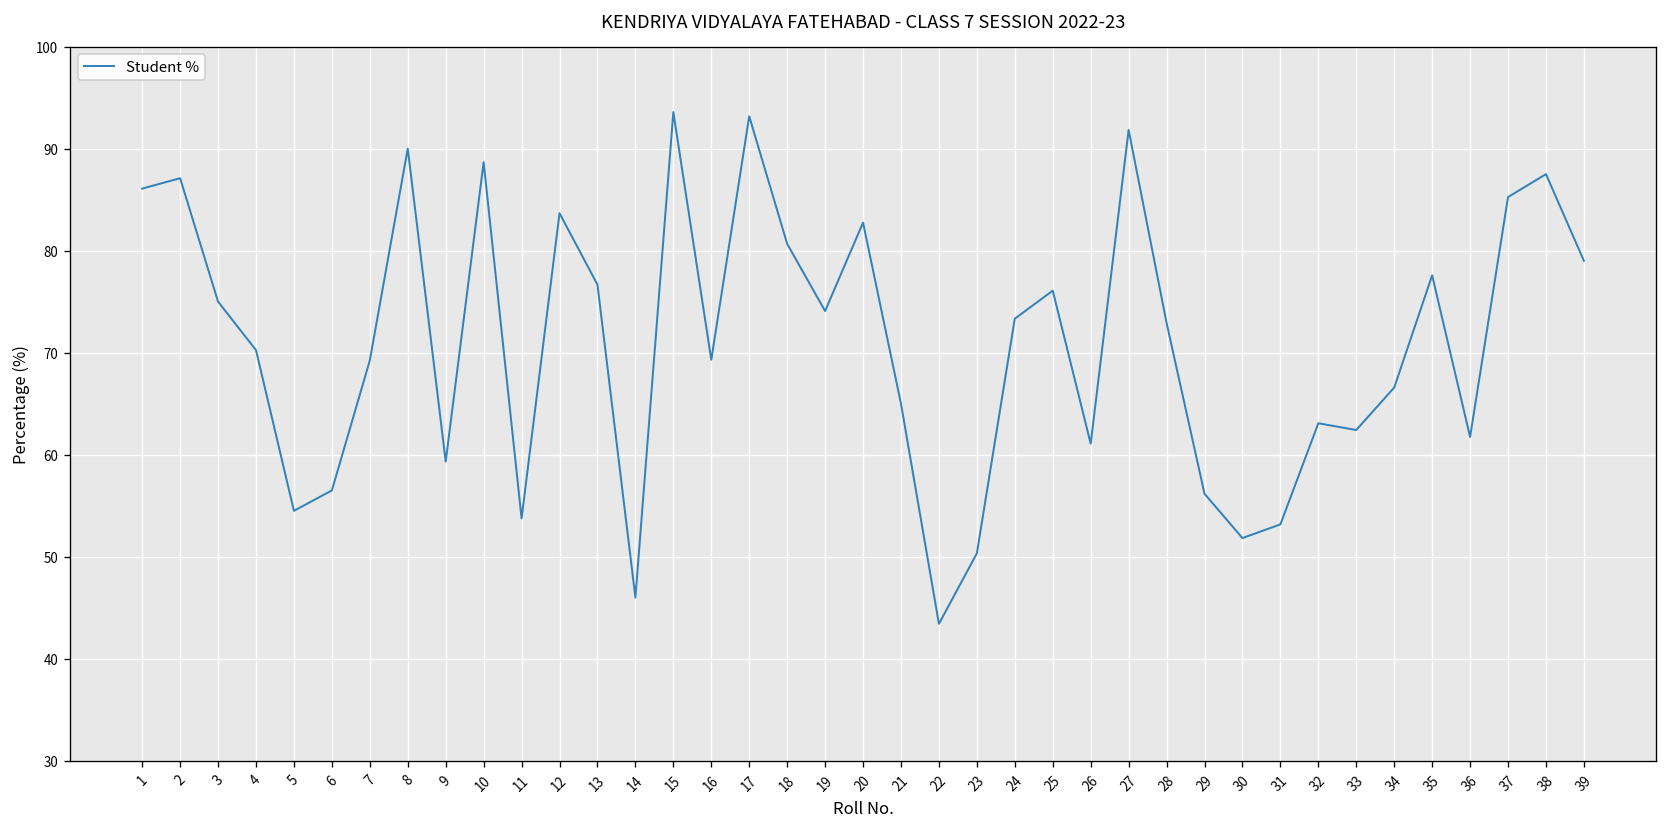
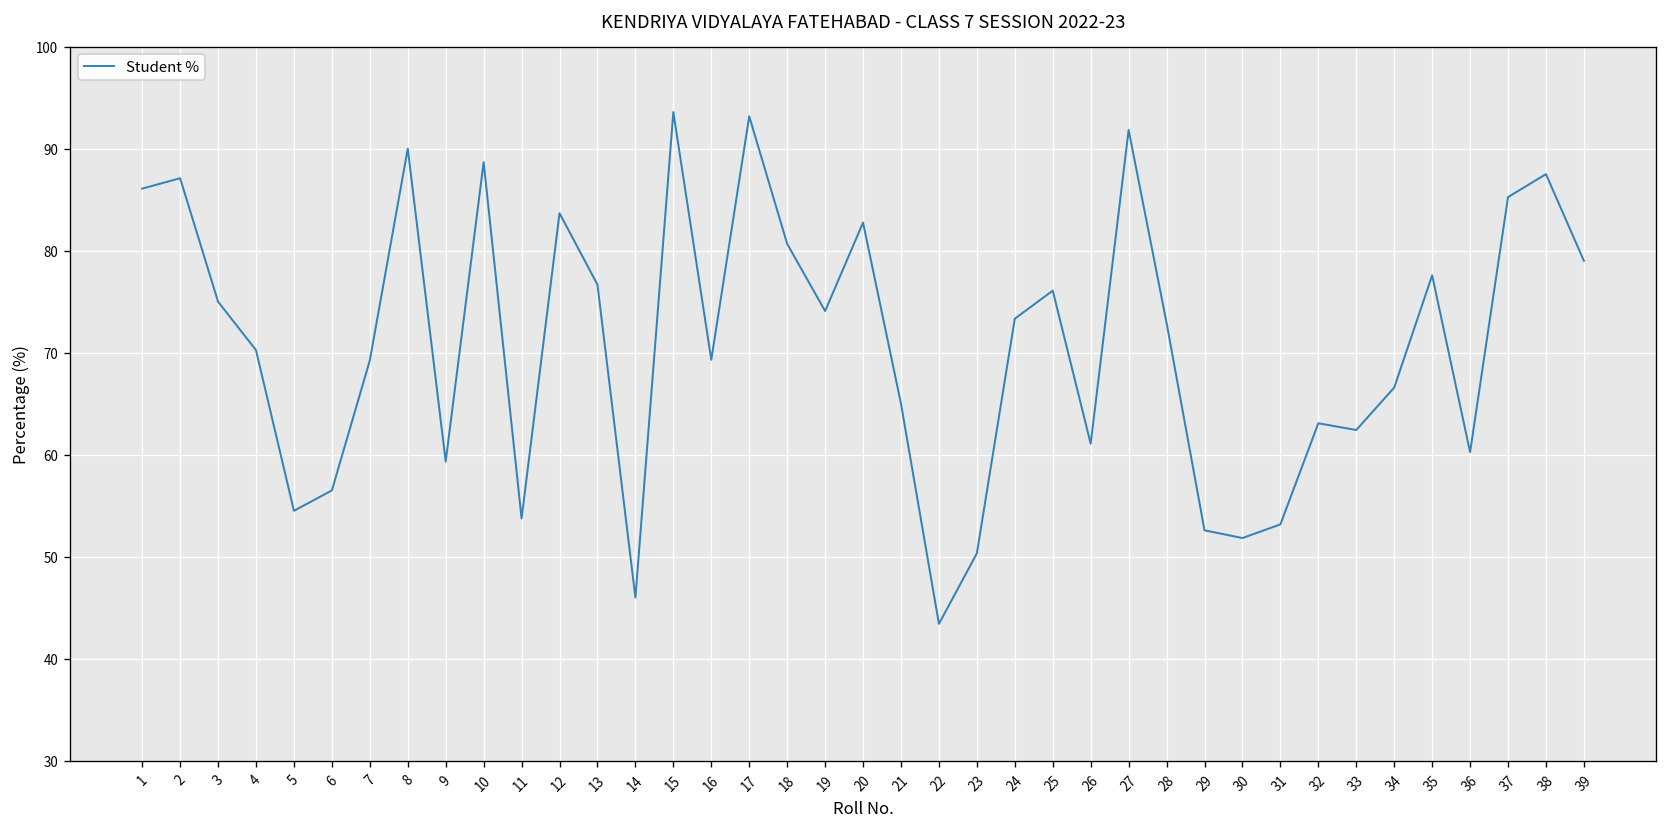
  {
    "1": 86,
    "2": 87,
    "3": 75,
    "4": 70,
    "5": 55,
    "6": 57,
    "7": 69,
    "8": 90,
    "9": 59,
    "10": 89,
    "11": 54,
    "12": 84,
    "13": 77,
    "14": 46,
    "15": 94,
    "16": 69,
    "17": 93,
    "18": 81,
    "19": 74,
    "20": 83,
    "21": 65,
    "22": 43,
    "23": 50,
    "24": 73,
    "25": 76,
    "26": 61,
    "27": 92,
    "28": 73,
-   "29": 56,
+   "29": 53,
    "30": 52,
    "31": 53,
    "32": 63,
    "33": 62,
    "34": 67,
    "35": 78,
-   "36": 62,
+   "36": 60,
    "37": 85,
    "38": 88,
    "39": 79
  }
